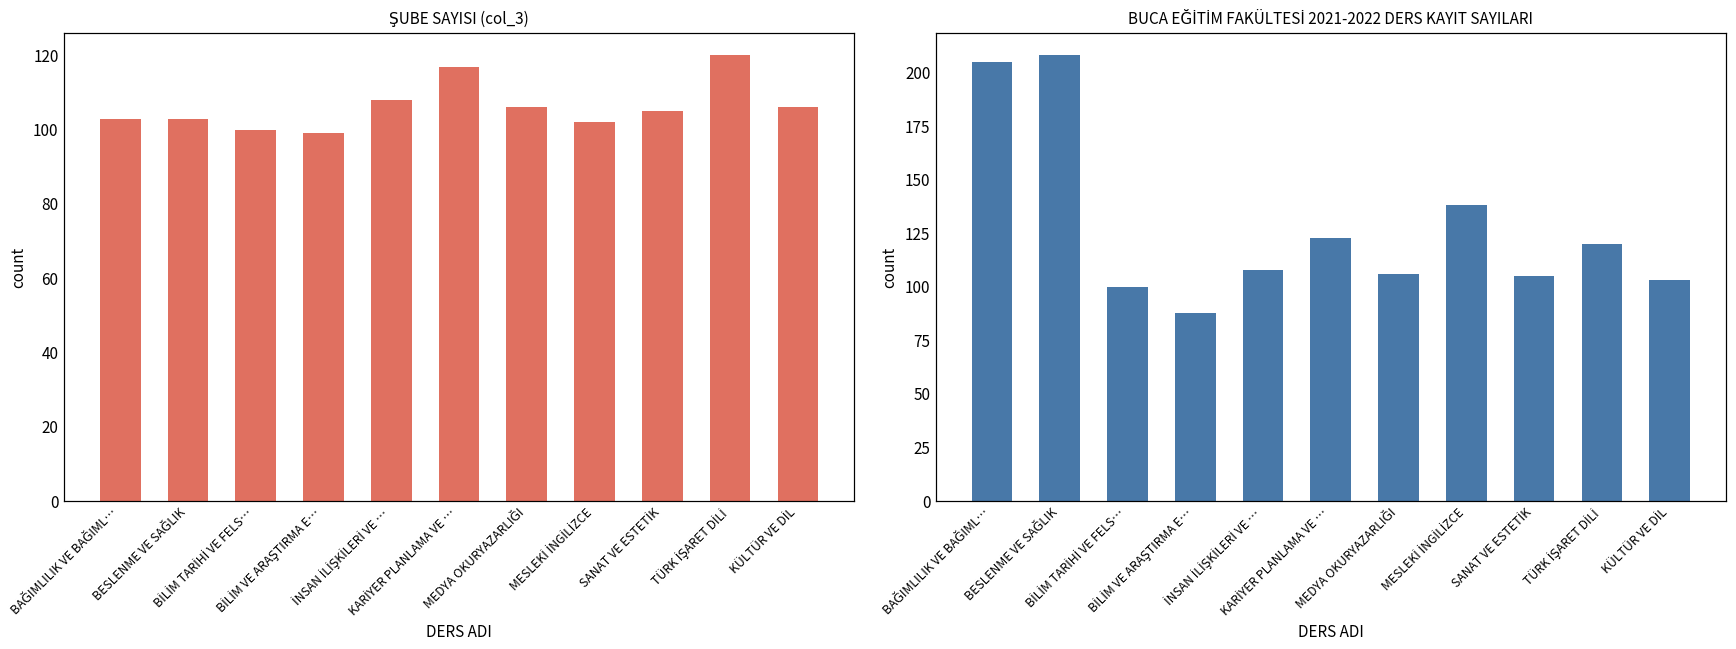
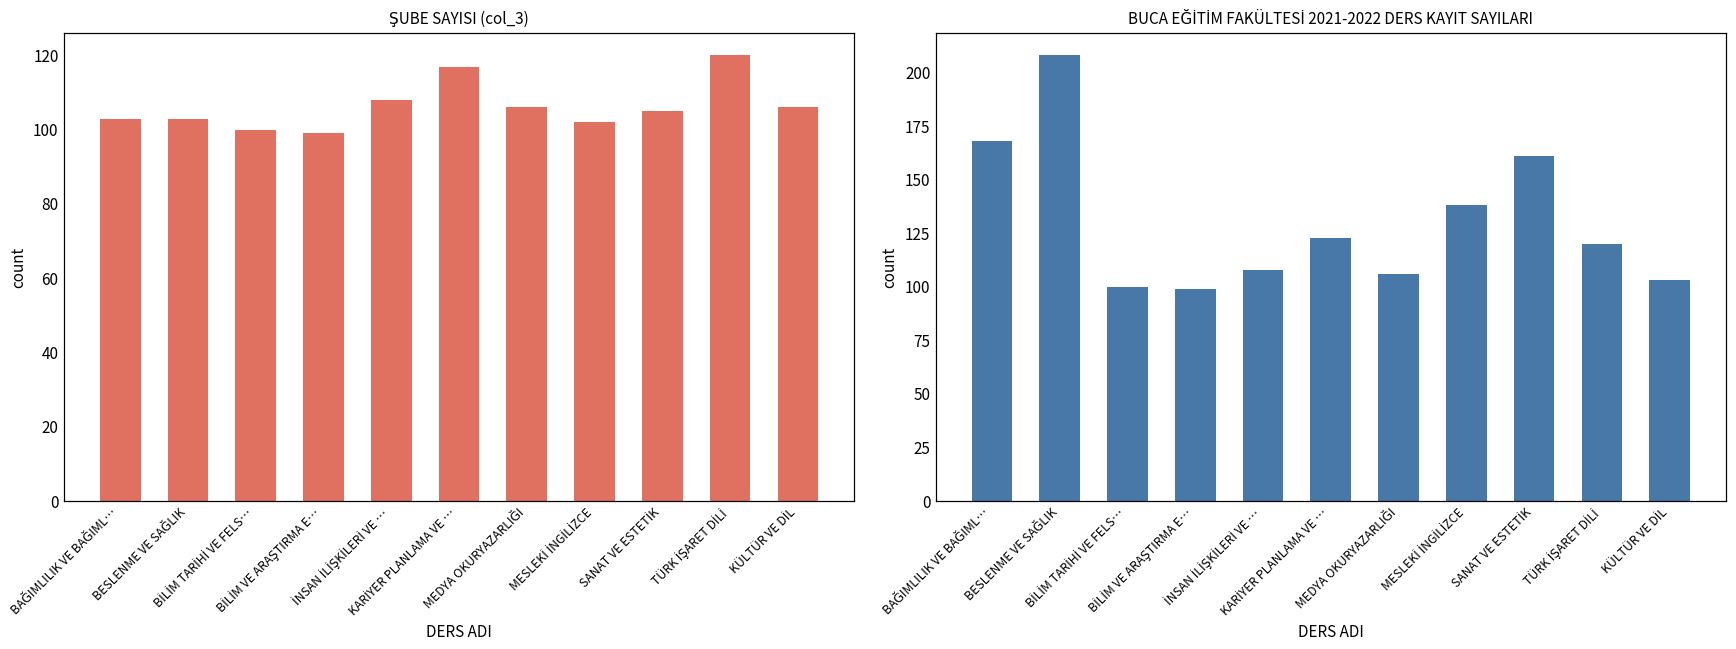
  {
    "ŞUBE SAYISI (col_3)": {
      "BAĞIMLILIK VE BAĞIML…": 103,
      "BESLENME VE SAĞLIK": 103,
      "BİLİM TARİHİ VE FELS…": 100,
      "BİLİM VE ARAŞTIRMA E…": 99,
      "İNSAN İLİŞKİLERİ VE …": 108,
      "KARİYER PLANLAMA VE …": 117,
      "MEDYA OKURYAZARLIĞI": 106,
      "MESLEKİ İNGİLİZCE": 102,
      "SANAT VE ESTETİK": 105,
      "TÜRK İŞARET DİLİ": 120,
      "KÜLTÜR VE DİL": 106
    },
    "BUCA EĞİTİM FAKÜLTESİ 2021-2022 DERS KAYIT SAYILARI": {
-     "BAĞIMLILIK VE BAĞIML…": 205,
+     "BAĞIMLILIK VE BAĞIML…": 168,
      "BESLENME VE SAĞLIK": 208,
      "BİLİM TARİHİ VE FELS…": 100,
-     "BİLİM VE ARAŞTIRMA E…": 88,
+     "BİLİM VE ARAŞTIRMA E…": 99,
      "İNSAN İLİŞKİLERİ VE …": 108,
      "KARİYER PLANLAMA VE …": 123,
      "MEDYA OKURYAZARLIĞI": 106,
      "MESLEKİ İNGİLİZCE": 138,
-     "SANAT VE ESTETİK": 105,
+     "SANAT VE ESTETİK": 161,
      "TÜRK İŞARET DİLİ": 120,
      "KÜLTÜR VE DİL": 103
    }
  }
